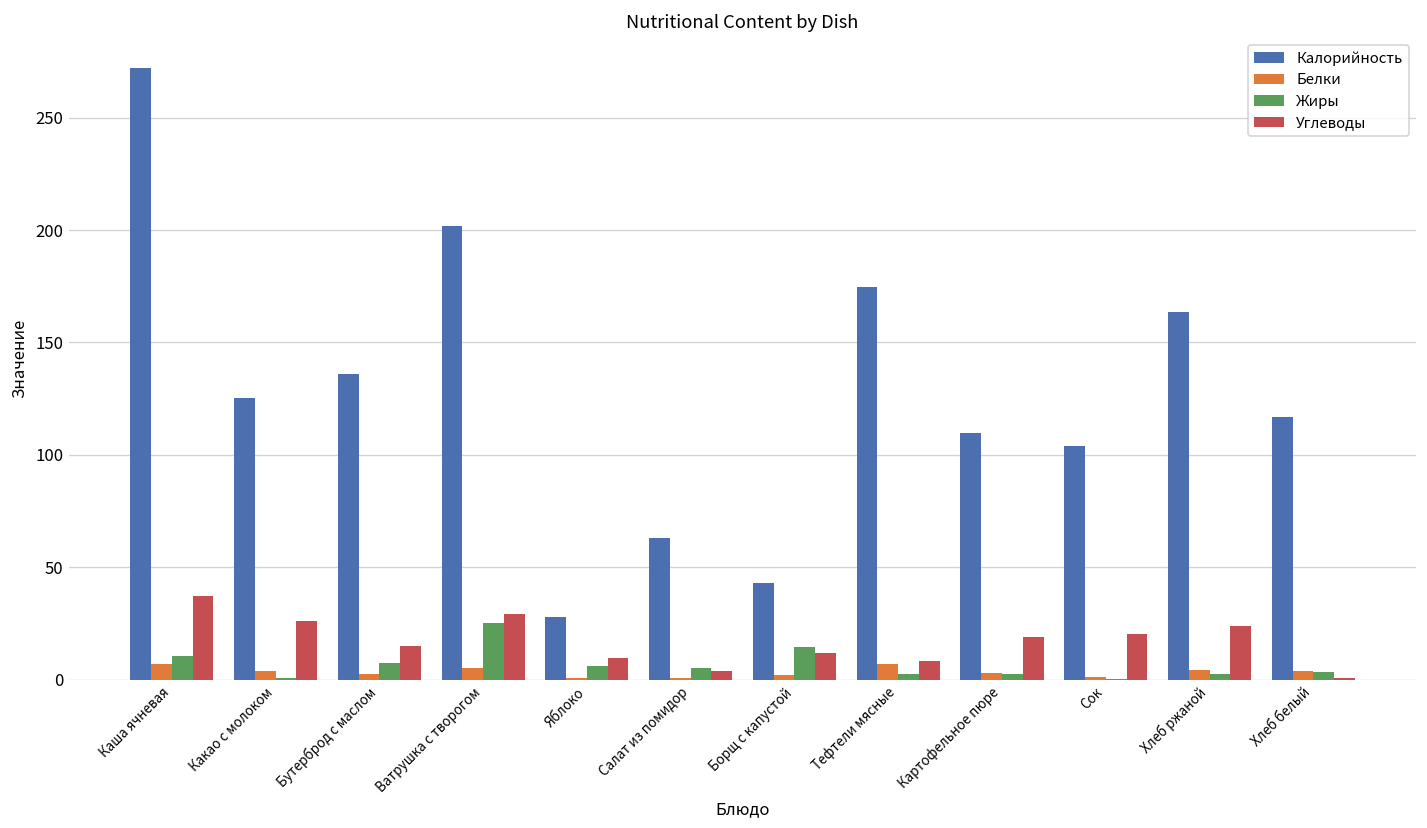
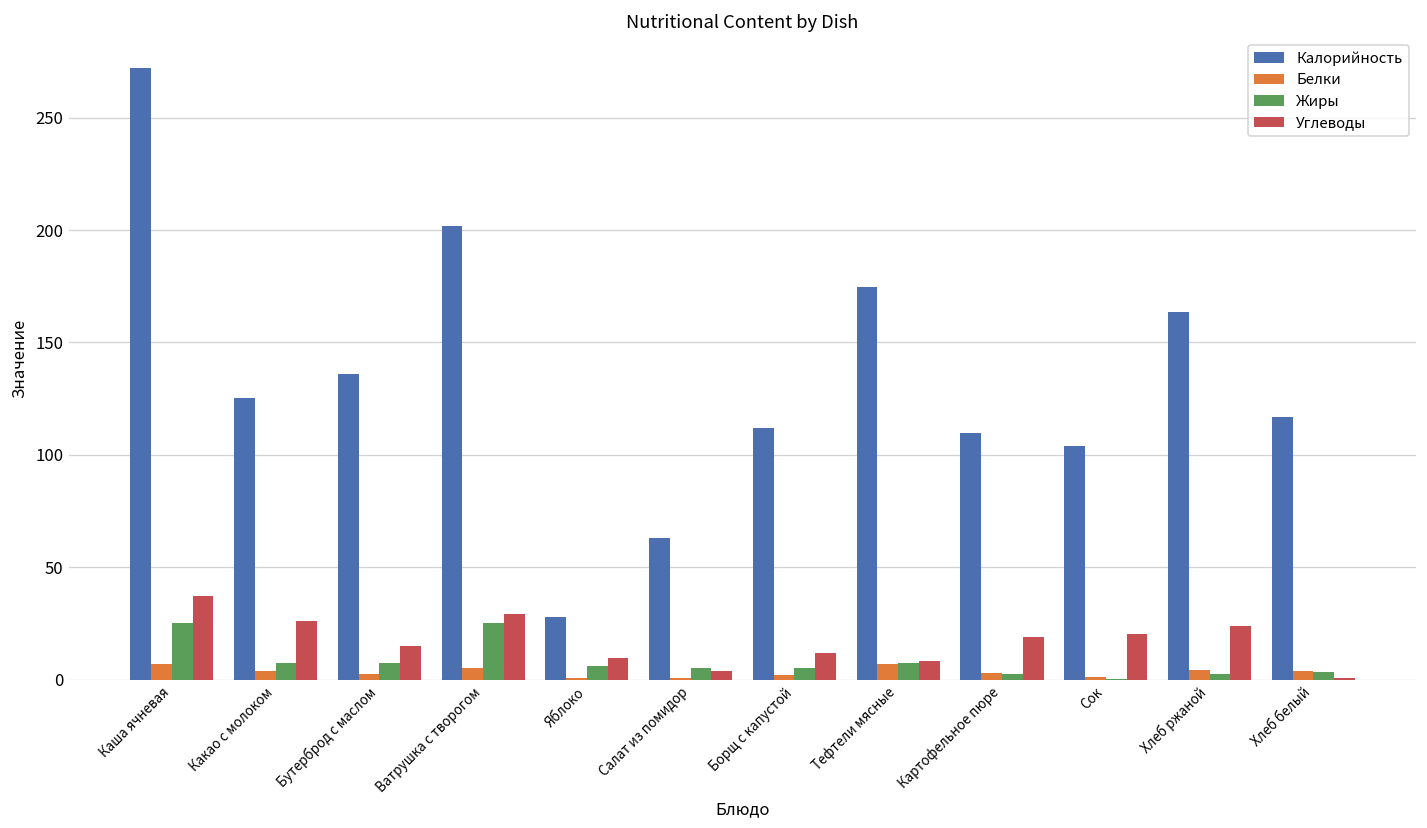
  {
    "Калорийность": {
      "Каша ячневая": 272,
      "Какао с молоком": 125,
      "Бутерброд с маслом": 136,
      "Ватрушка с творогом": 202,
      "Яблоко": 28,
      "Салат из помидор": 63,
-     "Борщ с капустой": 43,
+     "Борщ с капустой": 112,
      "Тефтели мясные": 175,
      "Картофельное пюре": 110,
      "Сок": 104,
      "Хлеб ржаной": 164,
      "Хлеб белый": 117
    },
    "Жиры": {
-     "Каша ячневая": 10,
-     "Какао с молоком": 1,
+     "Каша ячневая": 25,
+     "Какао с молоком": 8,
      "Бутерброд с маслом": 7,
      "Ватрушка с творогом": 25,
      "Яблоко": 6,
      "Салат из помидор": 5,
-     "Борщ с капустой": 14,
-     "Тефтели мясные": 3,
+     "Борщ с капустой": 5,
+     "Тефтели мясные": 7,
      "Картофельное пюре": 2,
      "Хлеб ржаной": 2,
      "Хлеб белый": 3
    }
  }
